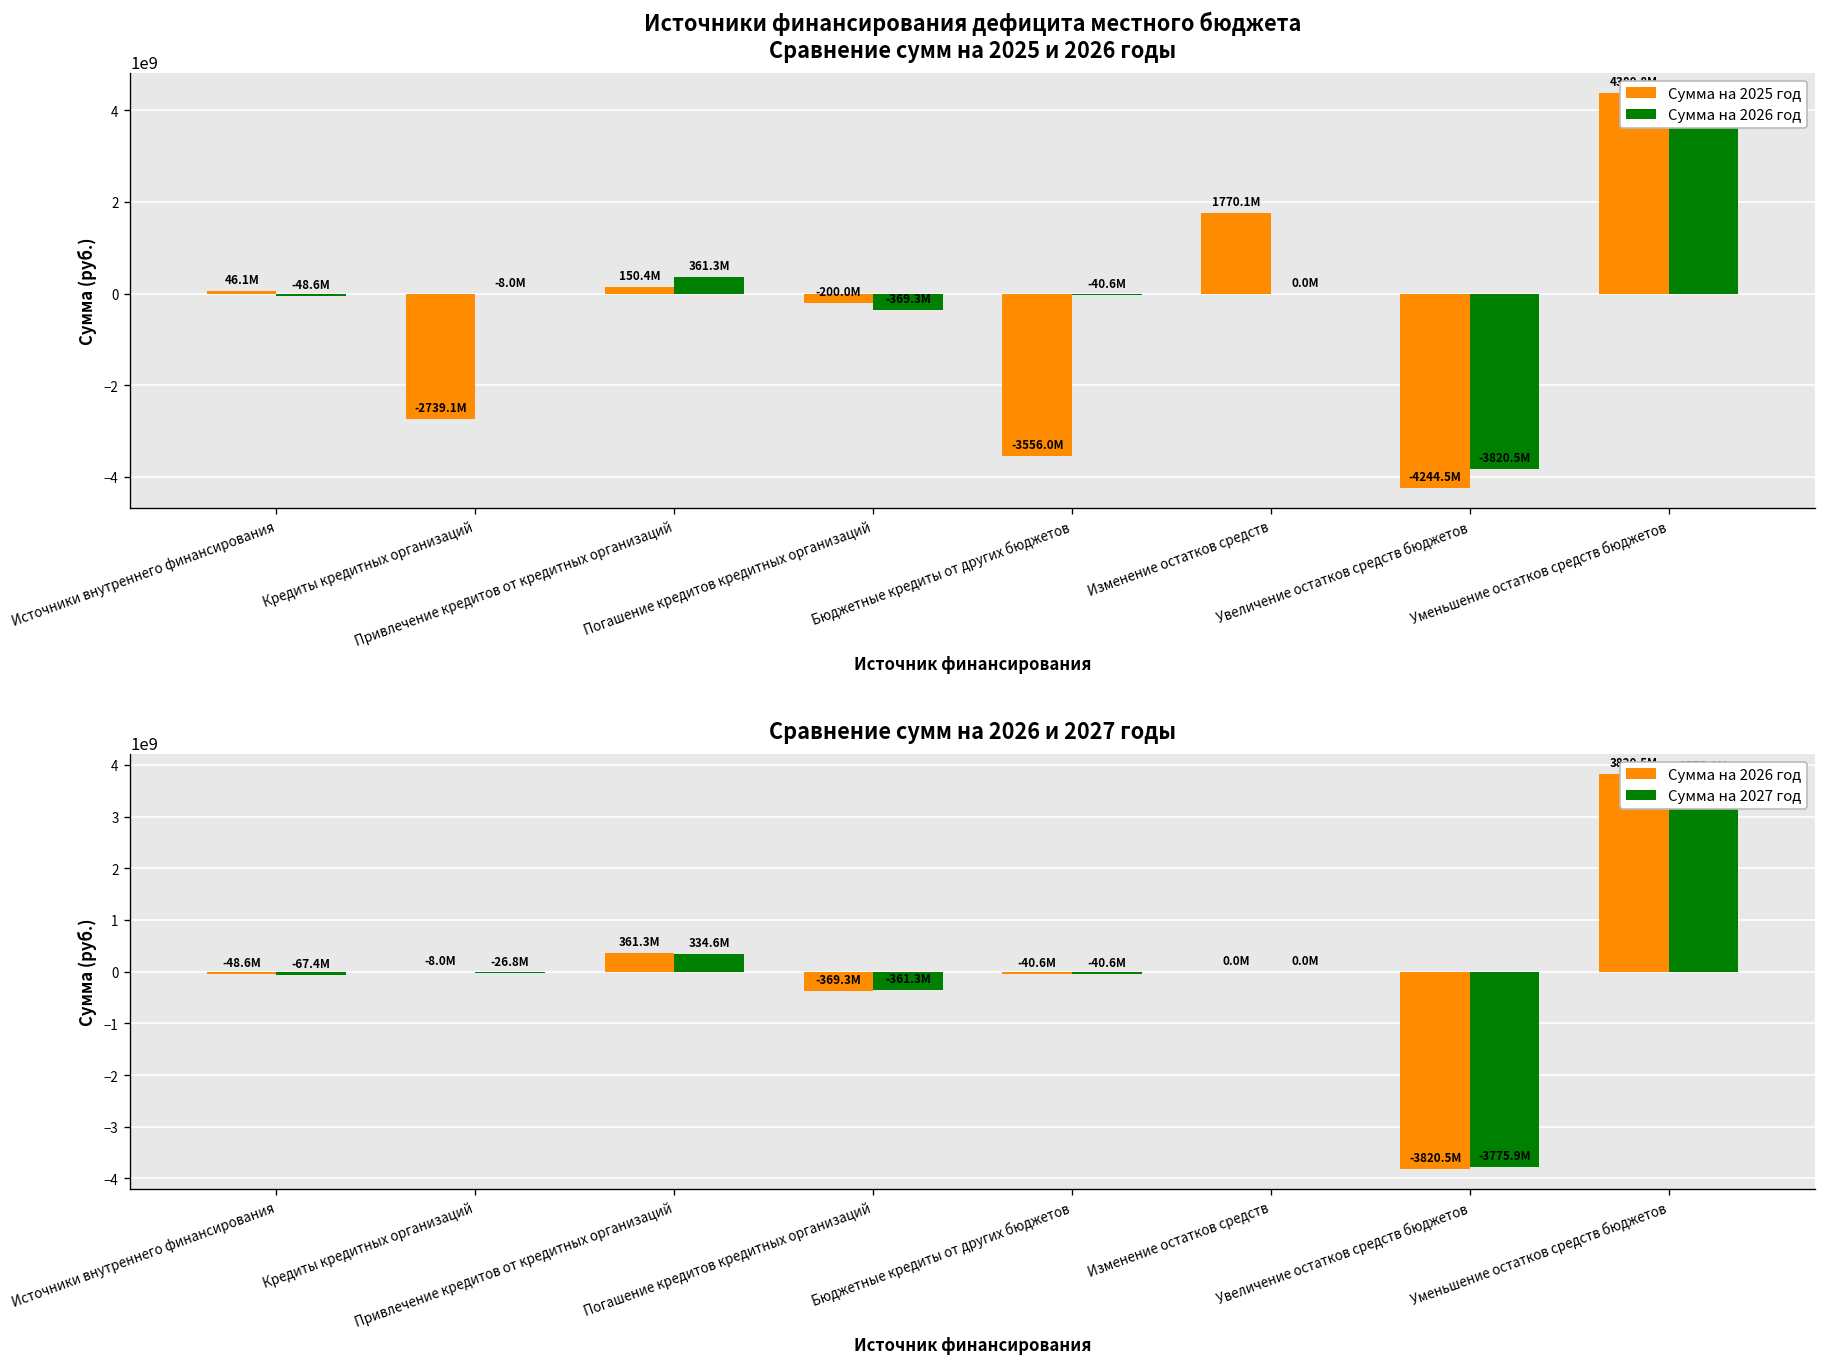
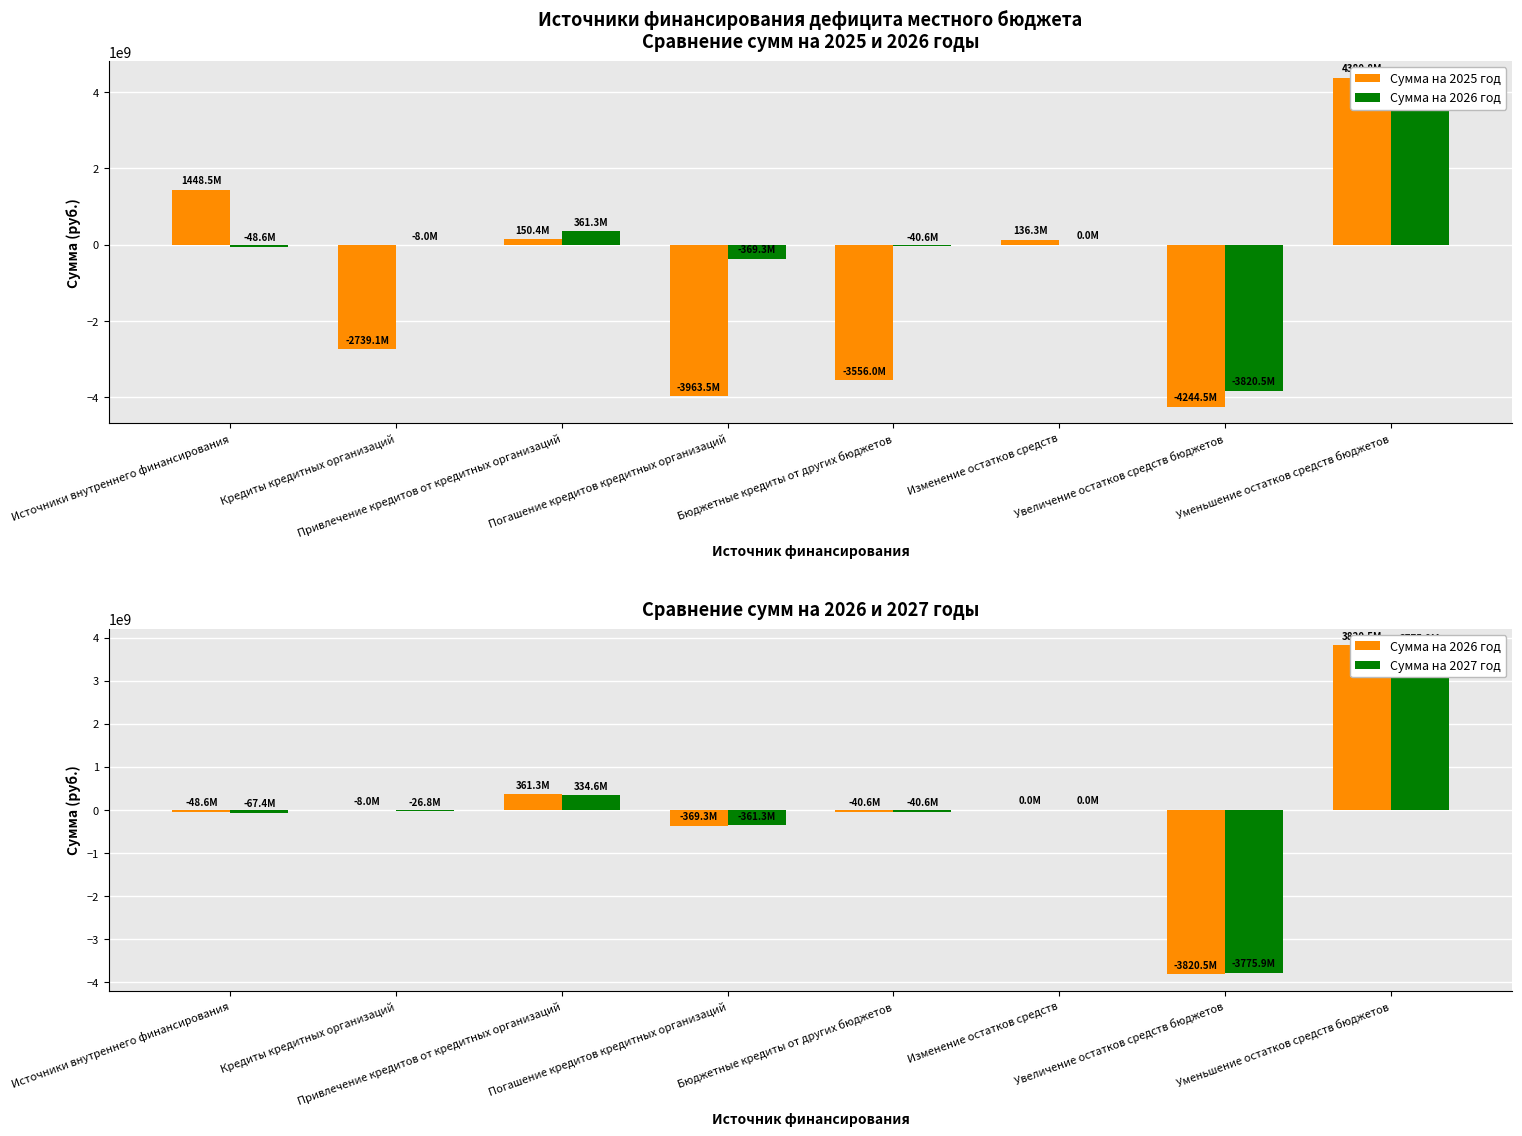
  {
    "Источники финансирования дефицита местного бюджета Сравнение сумм на 2025 и 2026 годы": {
      "Сумма на 2025 год": {
-       "Источники внутреннего финансирования": "46.1M",
+       "Источники внутреннего финансирования": "1448.5M",
        "Кредиты кредитных организаций": "-2739.1M",
        "Привлечение кредитов от кредитных организаций": "150.4M",
-       "Погашение кредитов кредитных организаций": "-200.0M",
+       "Погашение кредитов кредитных организаций": "-3963.5M",
        "Бюджетные кредиты от других бюджетов": "-3556.0M",
-       "Изменение остатков средств": "1770.1M",
+       "Изменение остатков средств": "136.3M",
        "Увеличение остатков средств бюджетов": "-4244.5M"
      }
    },
    "Сравнение сумм на 2026 и 2027 годы": {
      "Сумма на 2026 год": {
        "Источники внутреннего финансирования": "-48.6M",
        "Кредиты кредитных организаций": "-8.0M",
        "Привлечение кредитов от кредитных организаций": "361.3M",
        "Погашение кредитов кредитных организаций": "-369.3M",
        "Бюджетные кредиты от других бюджетов": "-40.6M",
        "Изменение остатков средств": "0.0M",
        "Увеличение остатков средств бюджетов": "-3820.5M"
      },
      "Сумма на 2027 год": {
        "Источники внутреннего финансирования": "-67.4M",
        "Кредиты кредитных организаций": "-26.8M",
        "Привлечение кредитов от кредитных организаций": "334.6M",
        "Погашение кредитов кредитных организаций": "-361.3M",
        "Бюджетные кредиты от других бюджетов": "-40.6M",
        "Изменение остатков средств": "0.0M",
        "Увеличение остатков средств бюджетов": "-3775.9M"
      }
    }
  }
